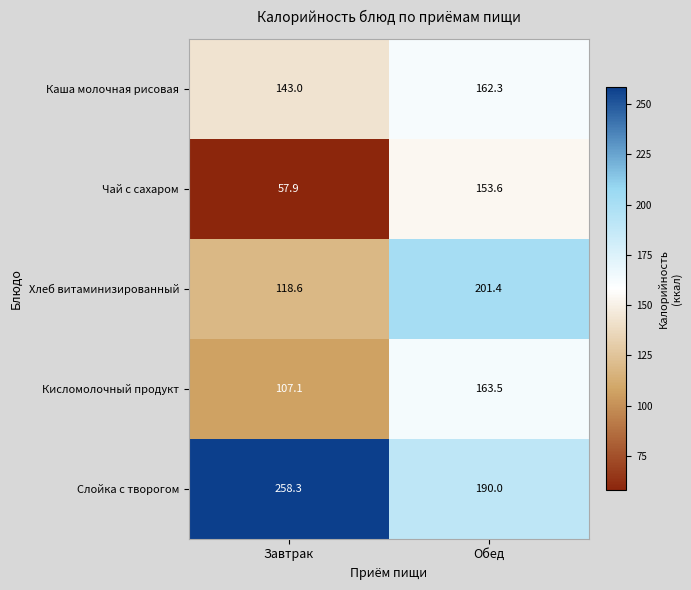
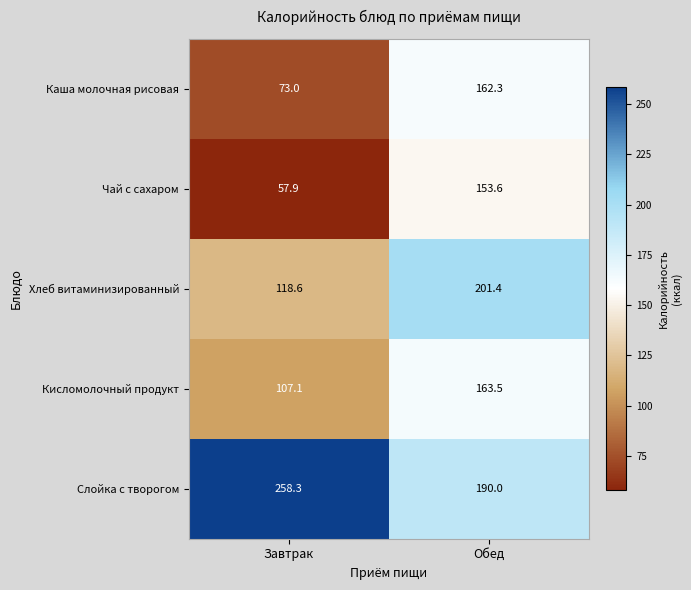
  {
    "Каша молочная рисовая": {
-     "Завтрак": 143.0,
+     "Завтрак": 73.0,
      "Обед": 162.3
    },
    "Чай с сахаром": {
      "Завтрак": 57.9,
      "Обед": 153.6
    },
    "Хлеб витаминизированный": {
      "Завтрак": 118.6,
      "Обед": 201.4
    },
    "Кисломолочный продукт": {
      "Завтрак": 107.1,
      "Обед": 163.5
    },
    "Слойка с творогом": {
      "Завтрак": 258.3,
      "Обед": 190.0
    }
  }
